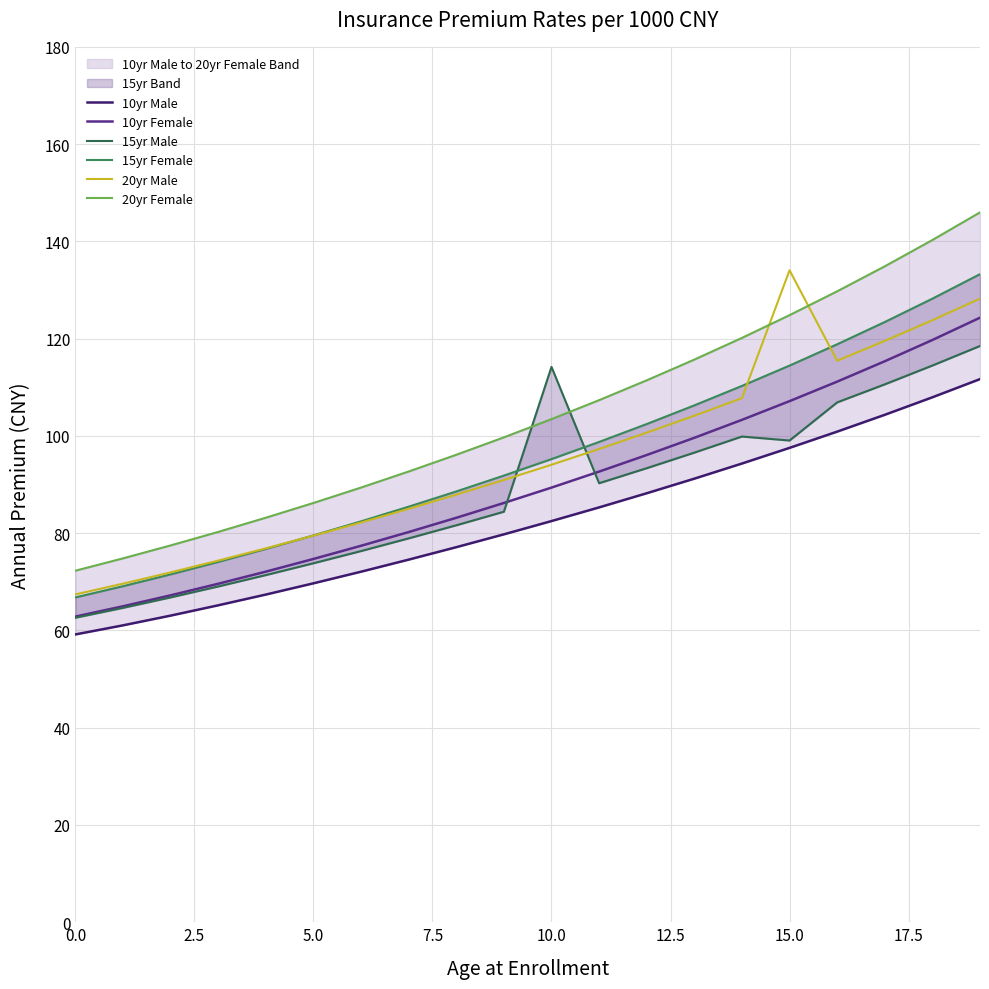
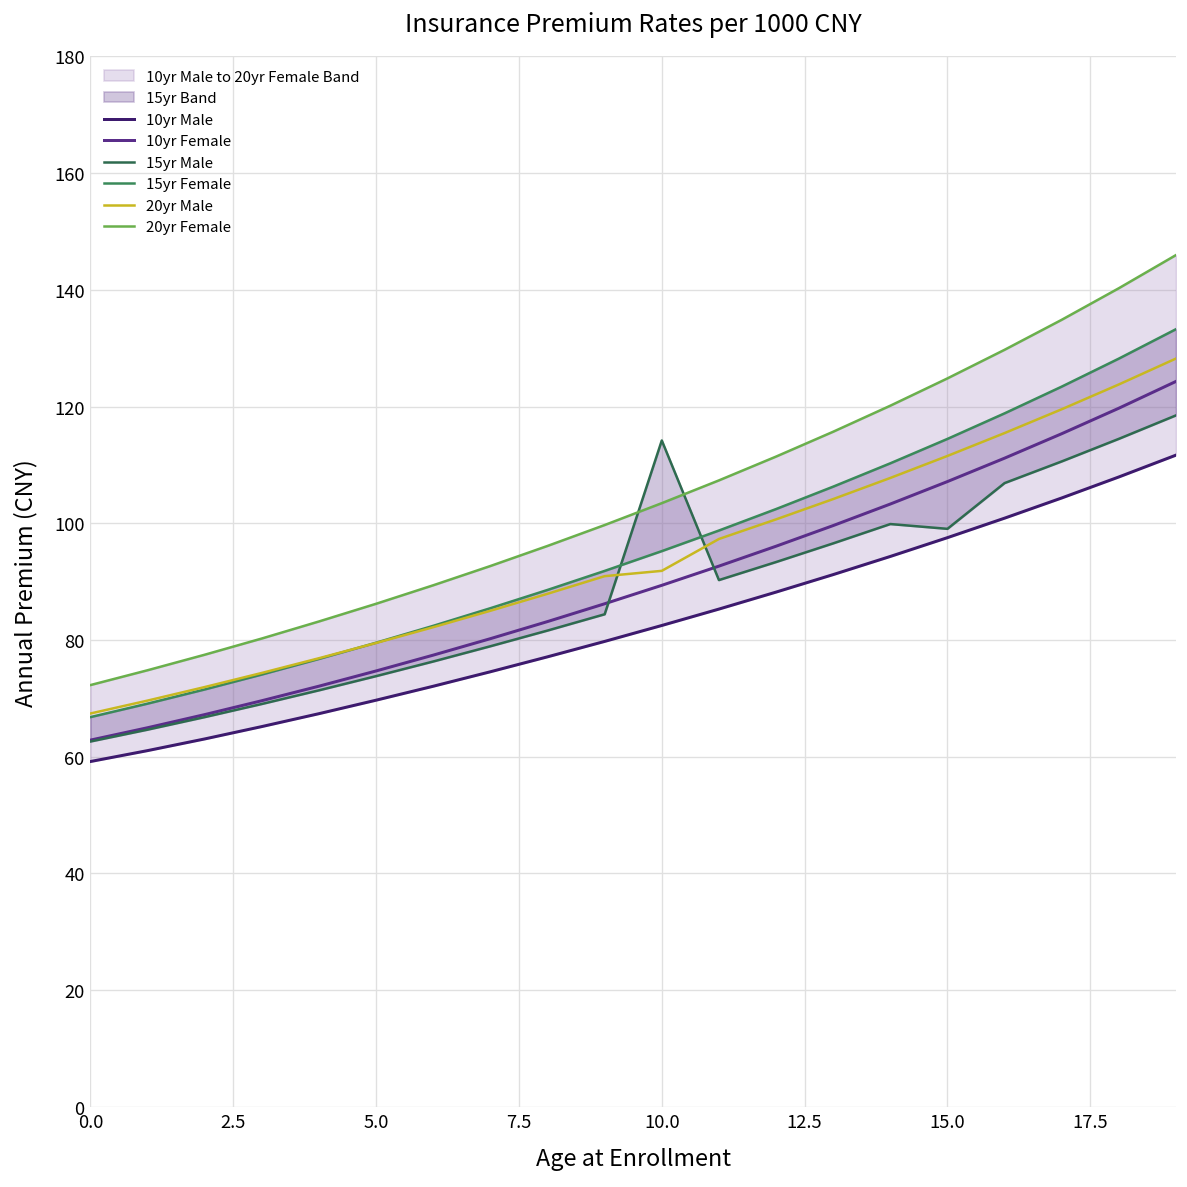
  {
    "20yr Male": {
      "0.0": 67,
-     "10.0": 94,
-     "15.0": 134
+     "10.0": 92,
+     "15.0": 112
    }
  }
